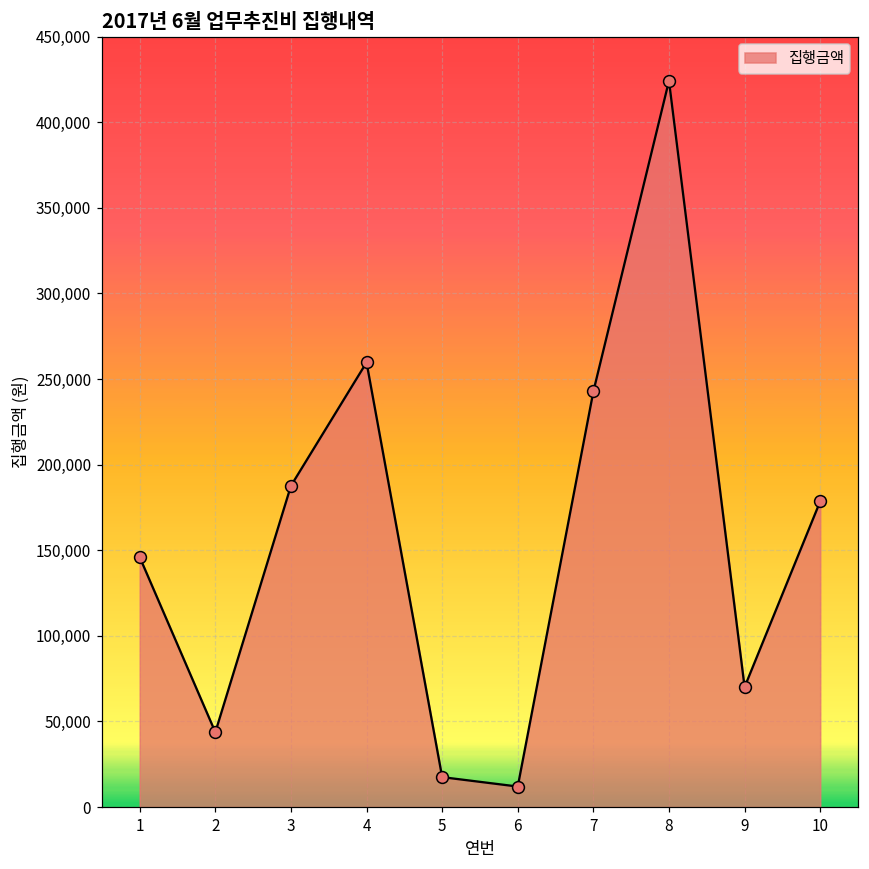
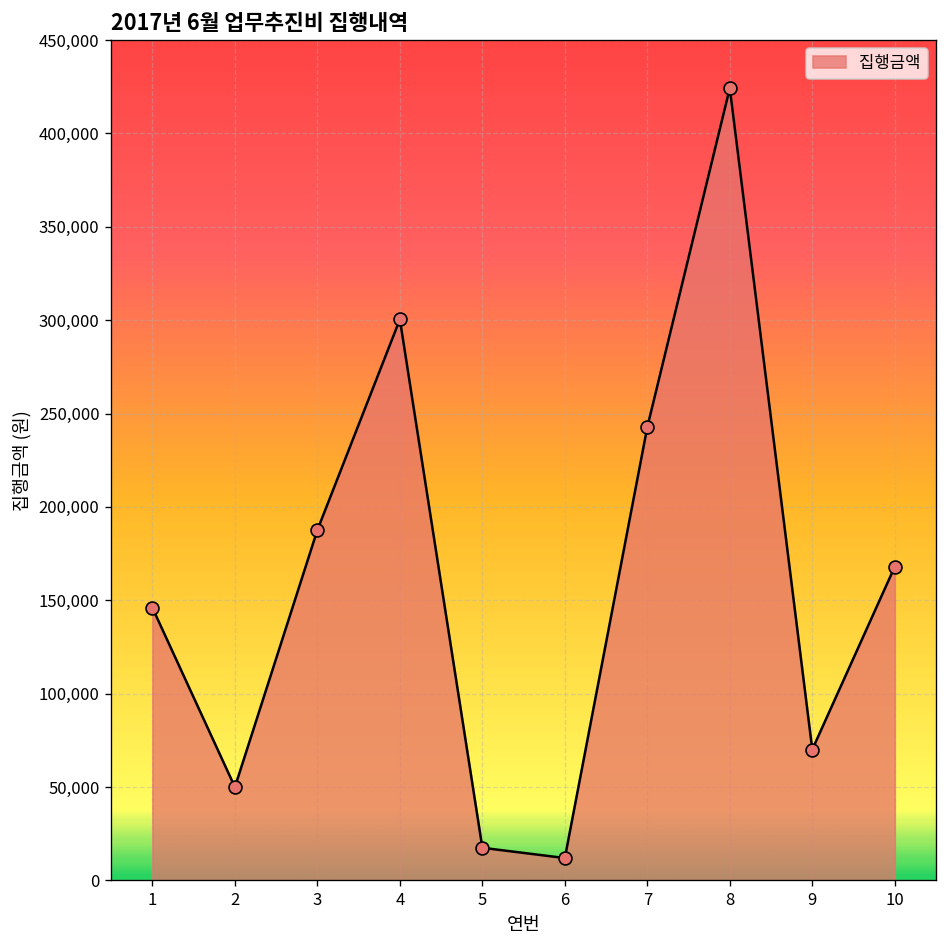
  {
    "1": "146,000",
-   "2": "44,000",
+   "2": "50,000",
    "3": "188,000",
-   "4": "260,000",
+   "4": "300,000",
    "5": "18,000",
    "6": "12,000",
    "7": "243,000",
    "8": "424,000",
    "9": "70,000",
-   "10": "179,000"
+   "10": "168,000"
  }
